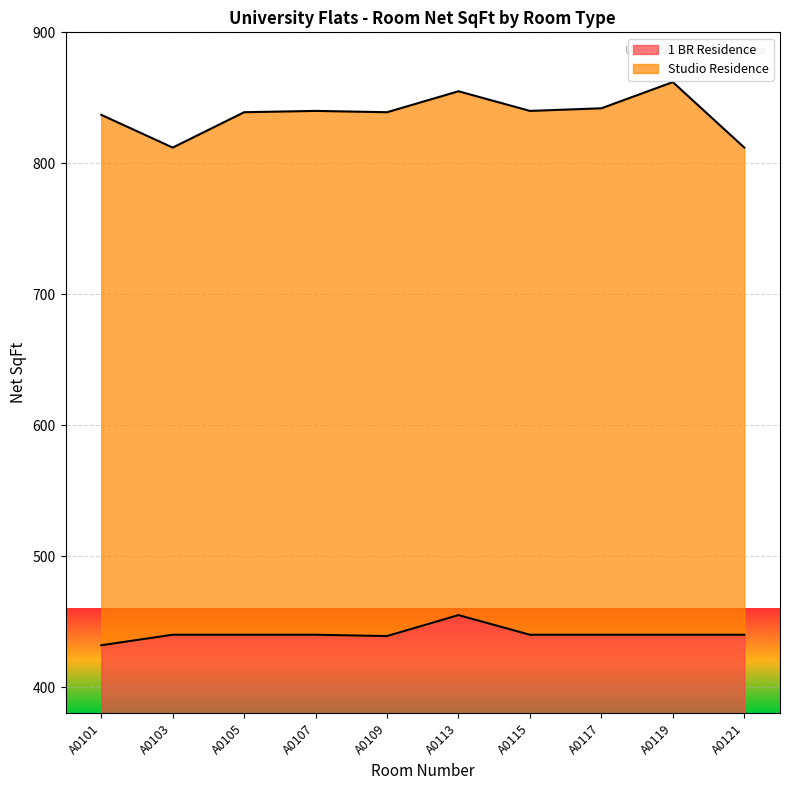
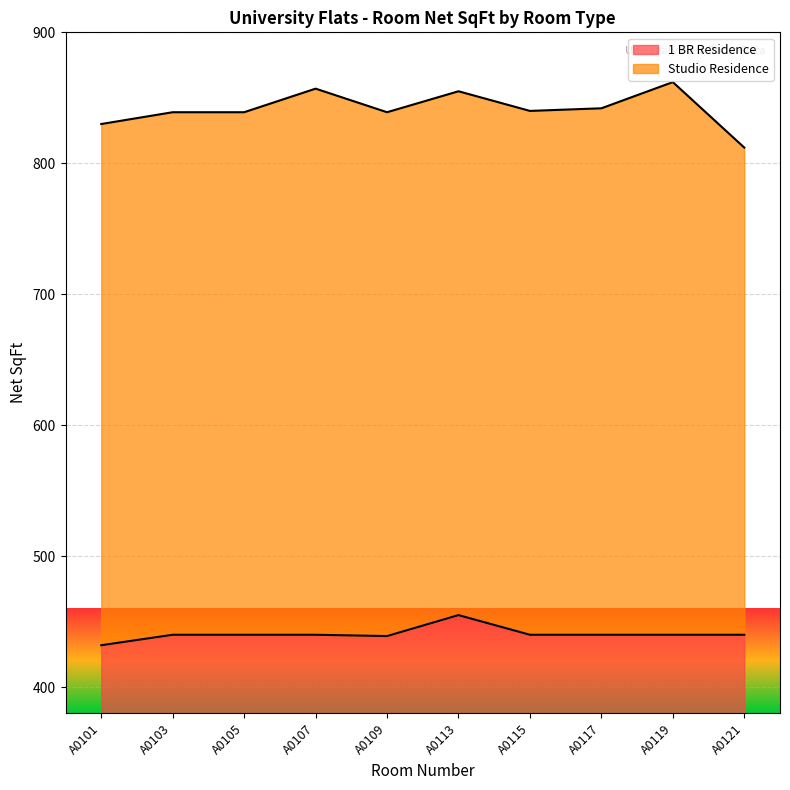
  {
    "1 BR Residence": {
      "A0101": 432,
      "A0103": 440,
      "A0105": 440,
      "A0107": 440,
      "A0109": 439,
      "A0113": 455,
      "A0115": 440,
      "A0117": 440,
      "A0119": 440,
      "A0121": 440
    },
    "Studio Residence": {
-     "A0101": 405,
-     "A0103": 372,
+     "A0101": 398,
+     "A0103": 399,
      "A0105": 399,
-     "A0107": 400,
+     "A0107": 417,
      "A0109": 400,
      "A0113": 400,
      "A0115": 400,
      "A0117": 402,
      "A0119": 422,
      "A0121": 372
    }
  }
